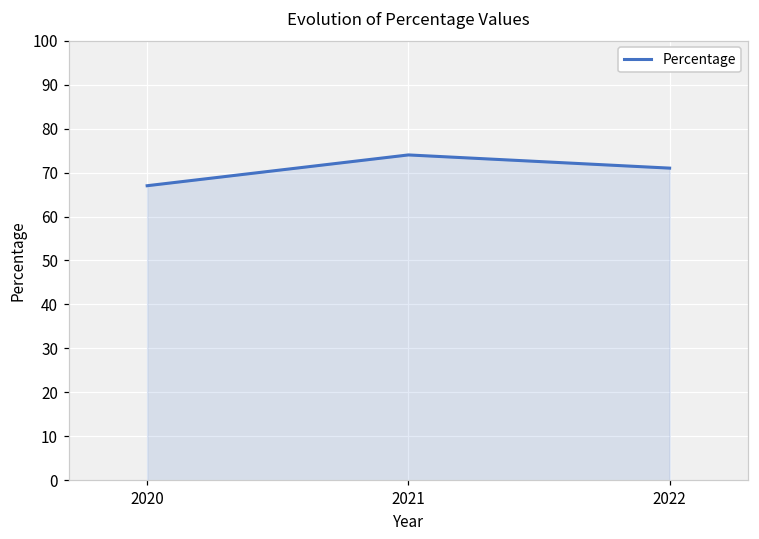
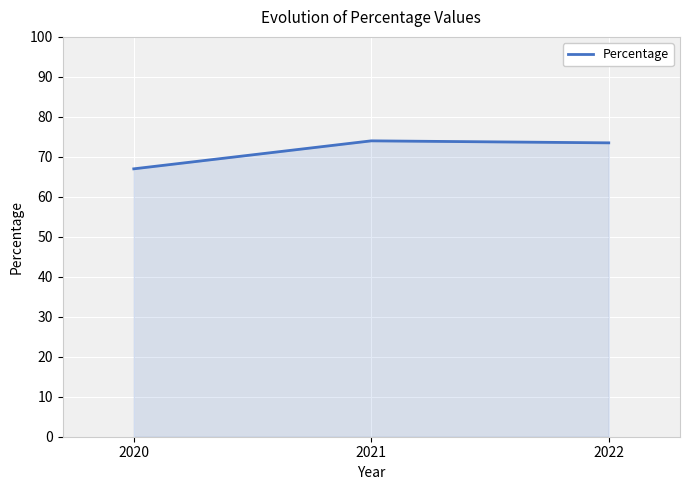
  {
    "2020": 67,
    "2021": 74,
-   "2022": 71
+   "2022": 74
  }
